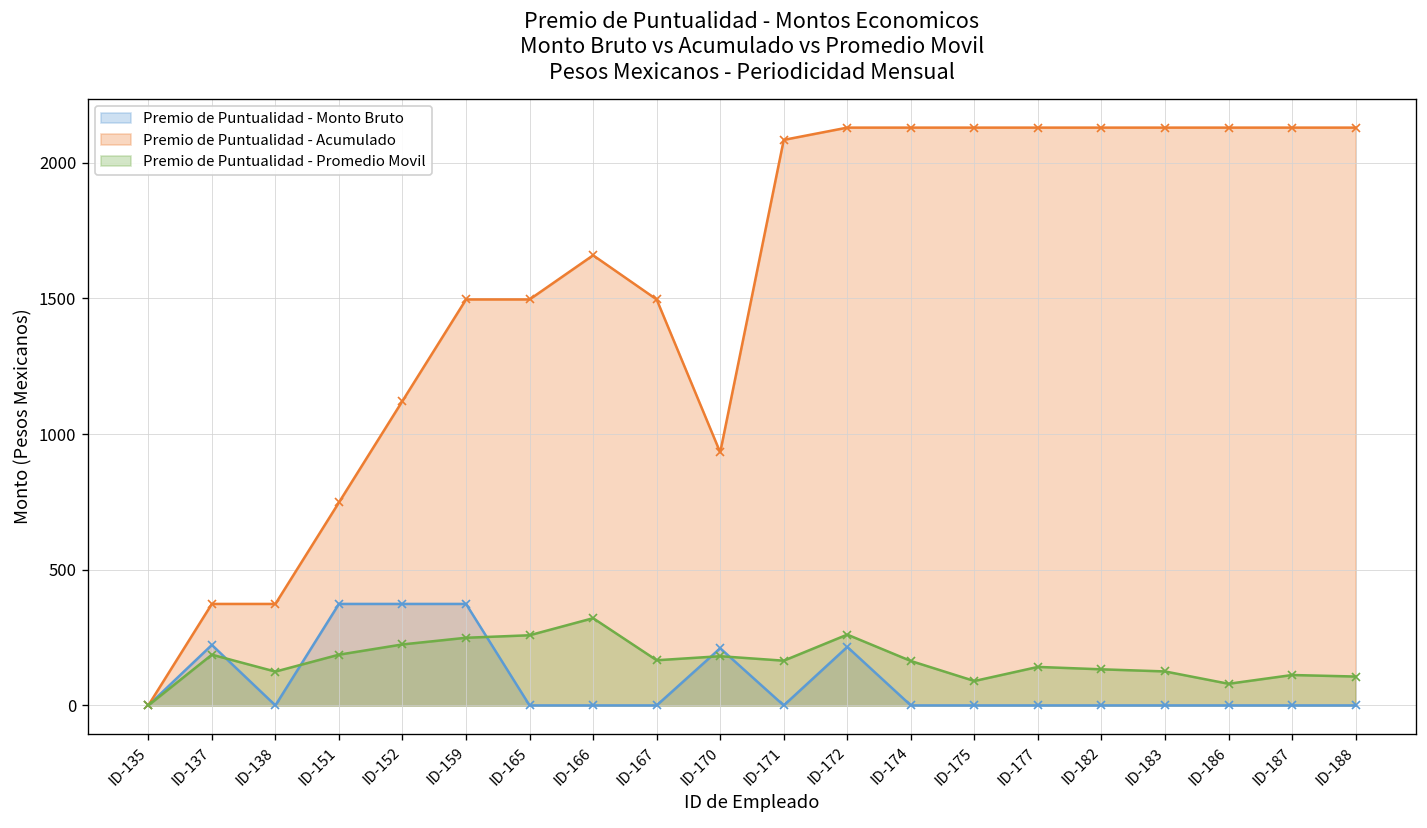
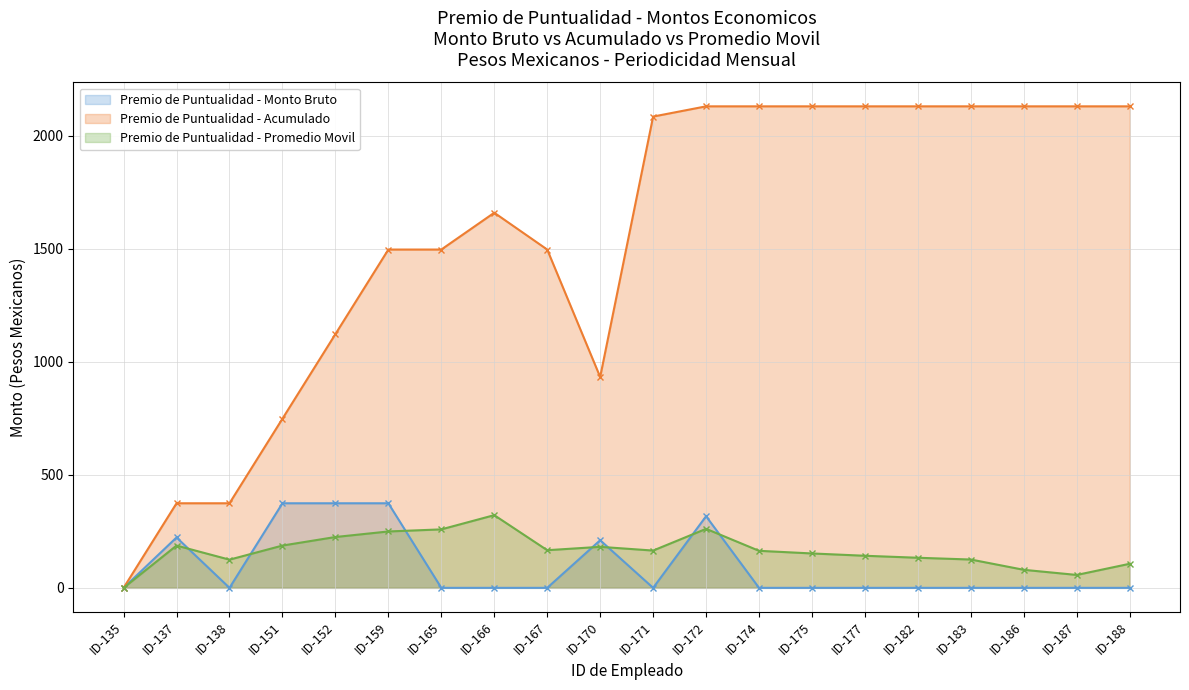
  {
    "Premio de Puntualidad - Monto Bruto": {
      "ID-137": 220,
      "ID-138": 0,
      "ID-151": 370,
      "ID-152": 370,
      "ID-159": 370,
      "ID-165": 0,
      "ID-166": 0,
      "ID-167": 0,
      "ID-170": 210,
      "ID-171": 0,
-     "ID-172": 220,
+     "ID-172": 320,
      "ID-174": 0,
      "ID-175": 0,
      "ID-177": 0,
      "ID-182": 0,
      "ID-183": 0,
      "ID-186": 0,
      "ID-187": 0,
      "ID-188": 0
    },
    "Premio de Puntualidad - Acumulado": {
      "ID-137": 370,
      "ID-138": 370,
      "ID-151": 750,
      "ID-152": 1120,
      "ID-159": 1500,
      "ID-165": 1500,
      "ID-166": 1660,
      "ID-167": 1500,
      "ID-170": 930,
      "ID-171": 2080,
      "ID-172": 2130,
      "ID-174": 2130,
      "ID-175": 2130,
      "ID-177": 2130,
      "ID-182": 2130,
      "ID-183": 2130,
      "ID-186": 2130,
      "ID-187": 2130,
      "ID-188": 2130
    },
    "Premio de Puntualidad - Promedio Movil": {
      "ID-137": 190,
      "ID-138": 120,
      "ID-151": 190,
      "ID-152": 220,
      "ID-159": 250,
      "ID-165": 260,
      "ID-166": 320,
      "ID-167": 170,
      "ID-170": 180,
      "ID-171": 160,
      "ID-172": 260,
      "ID-174": 160,
-     "ID-175": 90,
+     "ID-175": 150,
      "ID-177": 140,
      "ID-182": 130,
      "ID-183": 130,
      "ID-186": 80,
-     "ID-187": 110,
+     "ID-187": 60,
      "ID-188": 110
    }
  }
